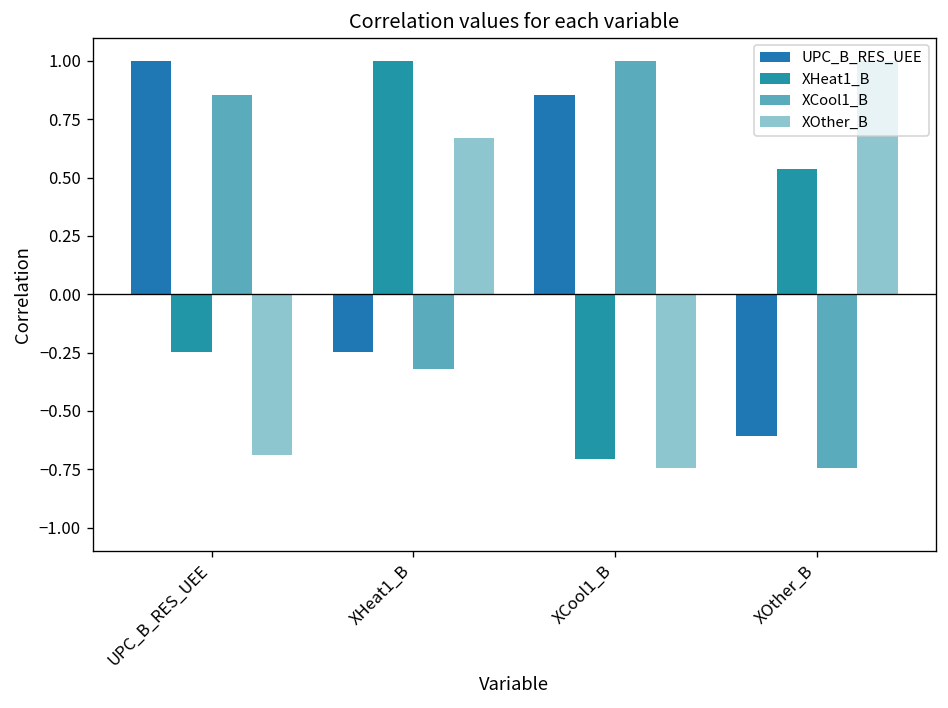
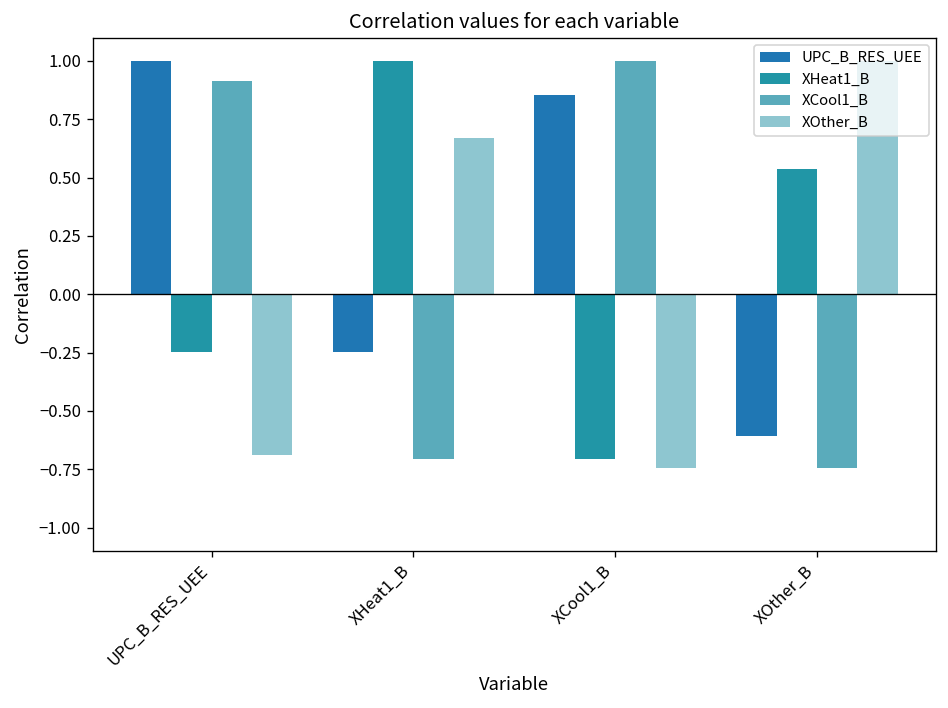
  {
    "XCool1_B": {
-     "UPC_B_RES_UEE": 0.85,
-     "XHeat1_B": -0.32,
+     "UPC_B_RES_UEE": 0.91,
+     "XHeat1_B": -0.71,
      "XCool1_B": 1.00,
      "XOther_B": -0.74
    },
    "XOther_B": {
      "UPC_B_RES_UEE": -0.69,
      "XHeat1_B": 0.67,
      "XCool1_B": -0.74
    }
  }
